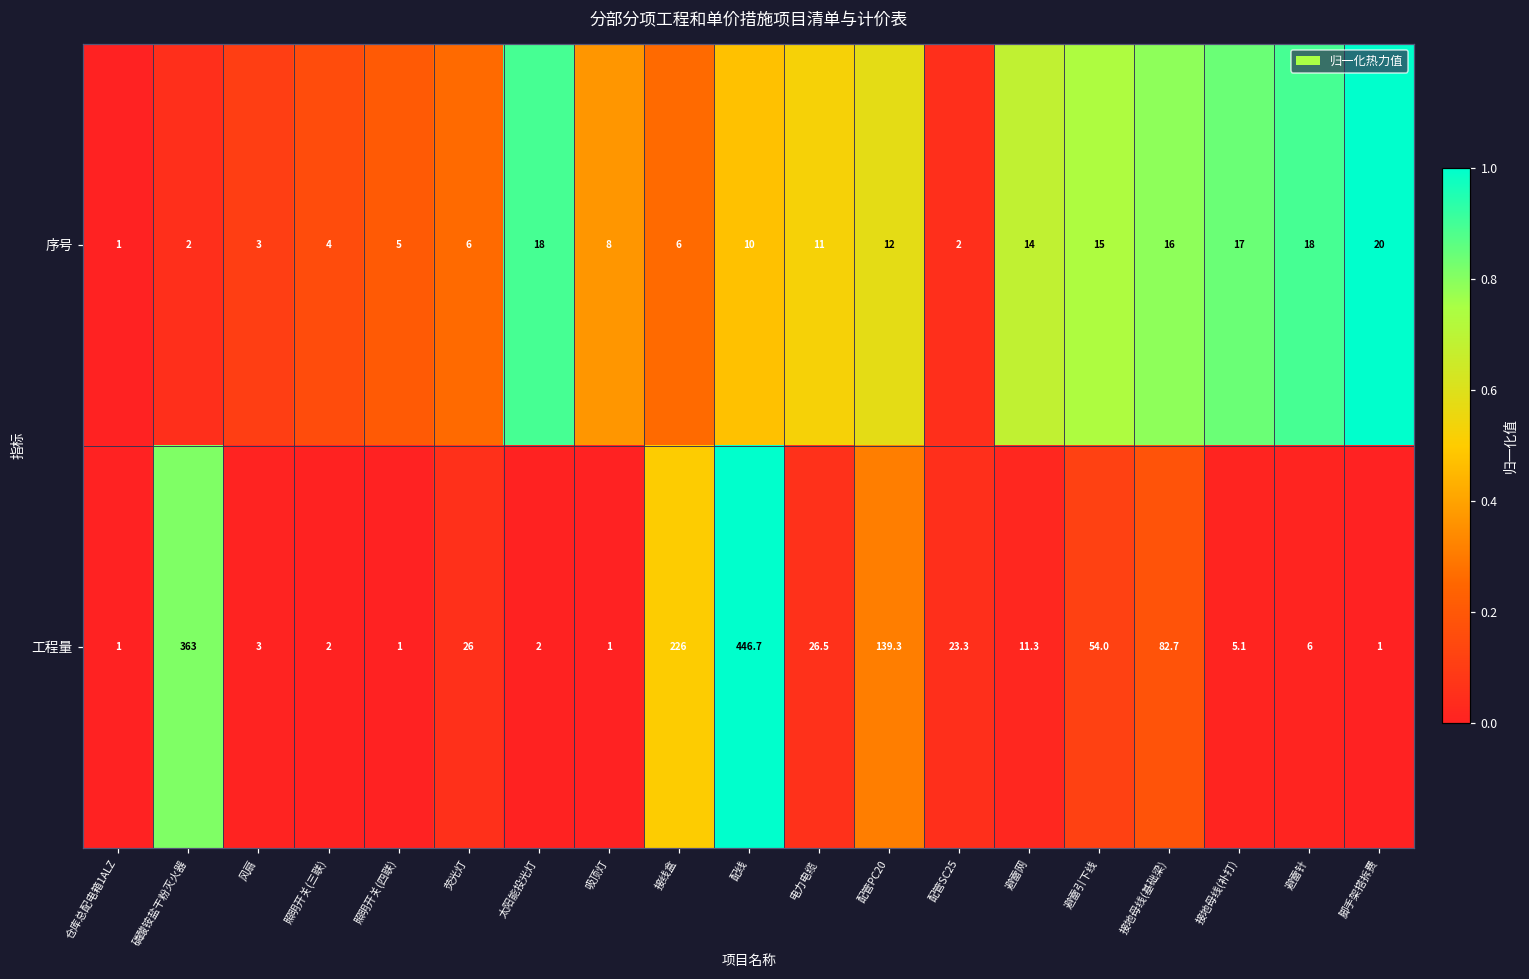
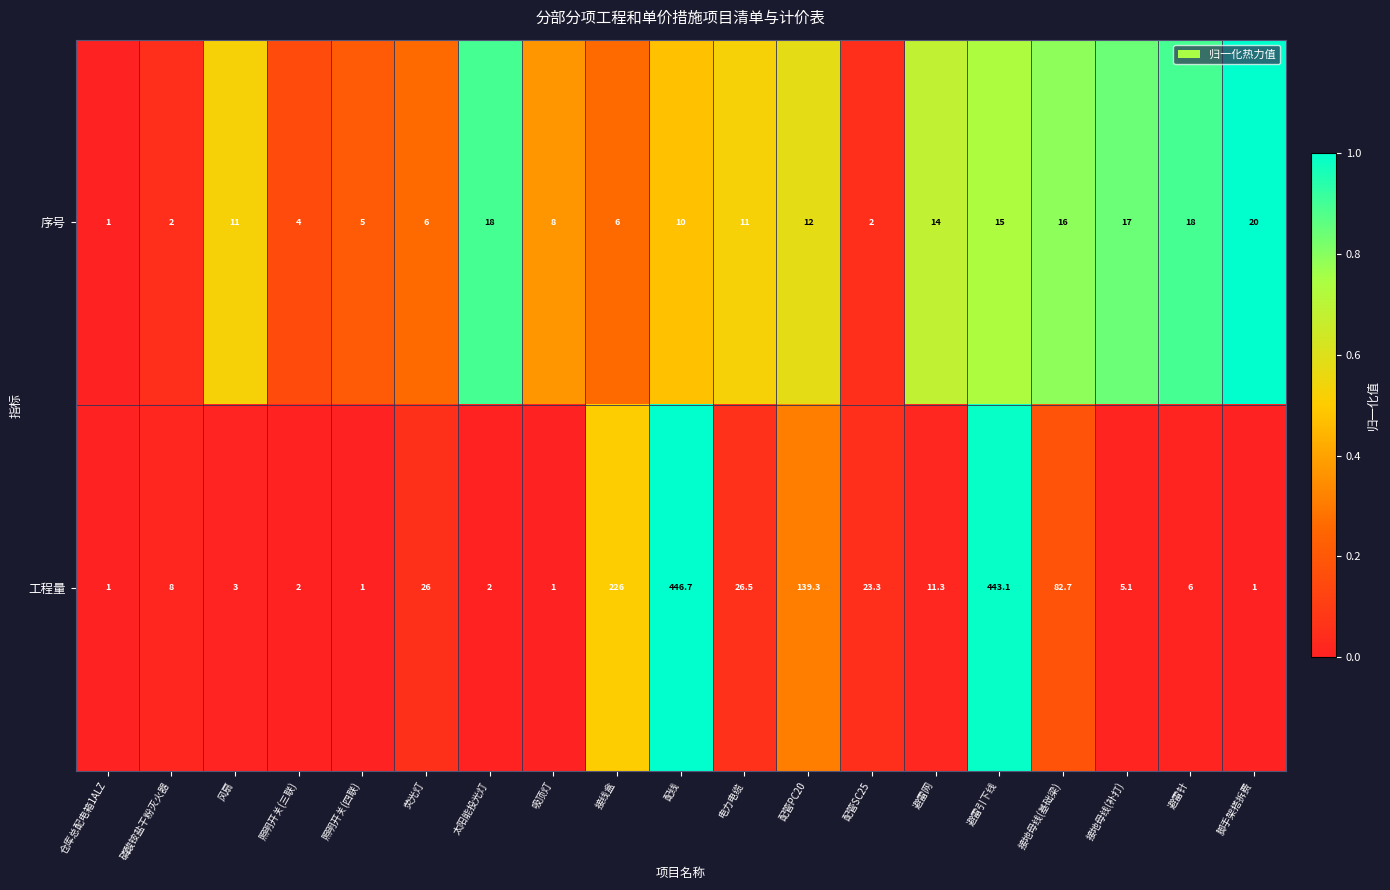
  {
    "序号": {
      "仓库总配电箱1ALZ": 1,
      "磷酸铵盐干粉灭火器": 2,
-     "风扇": 3,
+     "风扇": 11,
      "照明开关(三联)": 4,
      "照明开关(四联)": 5,
      "荧光灯": 6,
      "太阳能投光灯": 18,
      "吸顶灯": 8,
      "接线盒": 6,
      "配线": 10,
      "电力电缆": 11,
      "配管PC20": 12,
      "配管SC25": 2,
      "避雷网": 14,
      "避雷引下线": 15,
      "接地母线(基础梁)": 16,
      "接地母线(补打)": 17,
      "避雷针": 18,
      "脚手架搭拆费": 20
    },
    "工程量": {
      "仓库总配电箱1ALZ": 1,
-     "磷酸铵盐干粉灭火器": 363,
+     "磷酸铵盐干粉灭火器": 8,
      "风扇": 3,
      "照明开关(三联)": 2,
      "照明开关(四联)": 1,
      "荧光灯": 26,
      "太阳能投光灯": 2,
      "吸顶灯": 1,
      "接线盒": 226,
      "配线": 446.7,
      "电力电缆": 26.5,
      "配管PC20": 139.3,
      "配管SC25": 23.3,
      "避雷网": 11.3,
-     "避雷引下线": 54.0,
+     "避雷引下线": 443.1,
      "接地母线(基础梁)": 82.7,
      "接地母线(补打)": 5.1,
      "避雷针": 6,
      "脚手架搭拆费": 1
    }
  }
